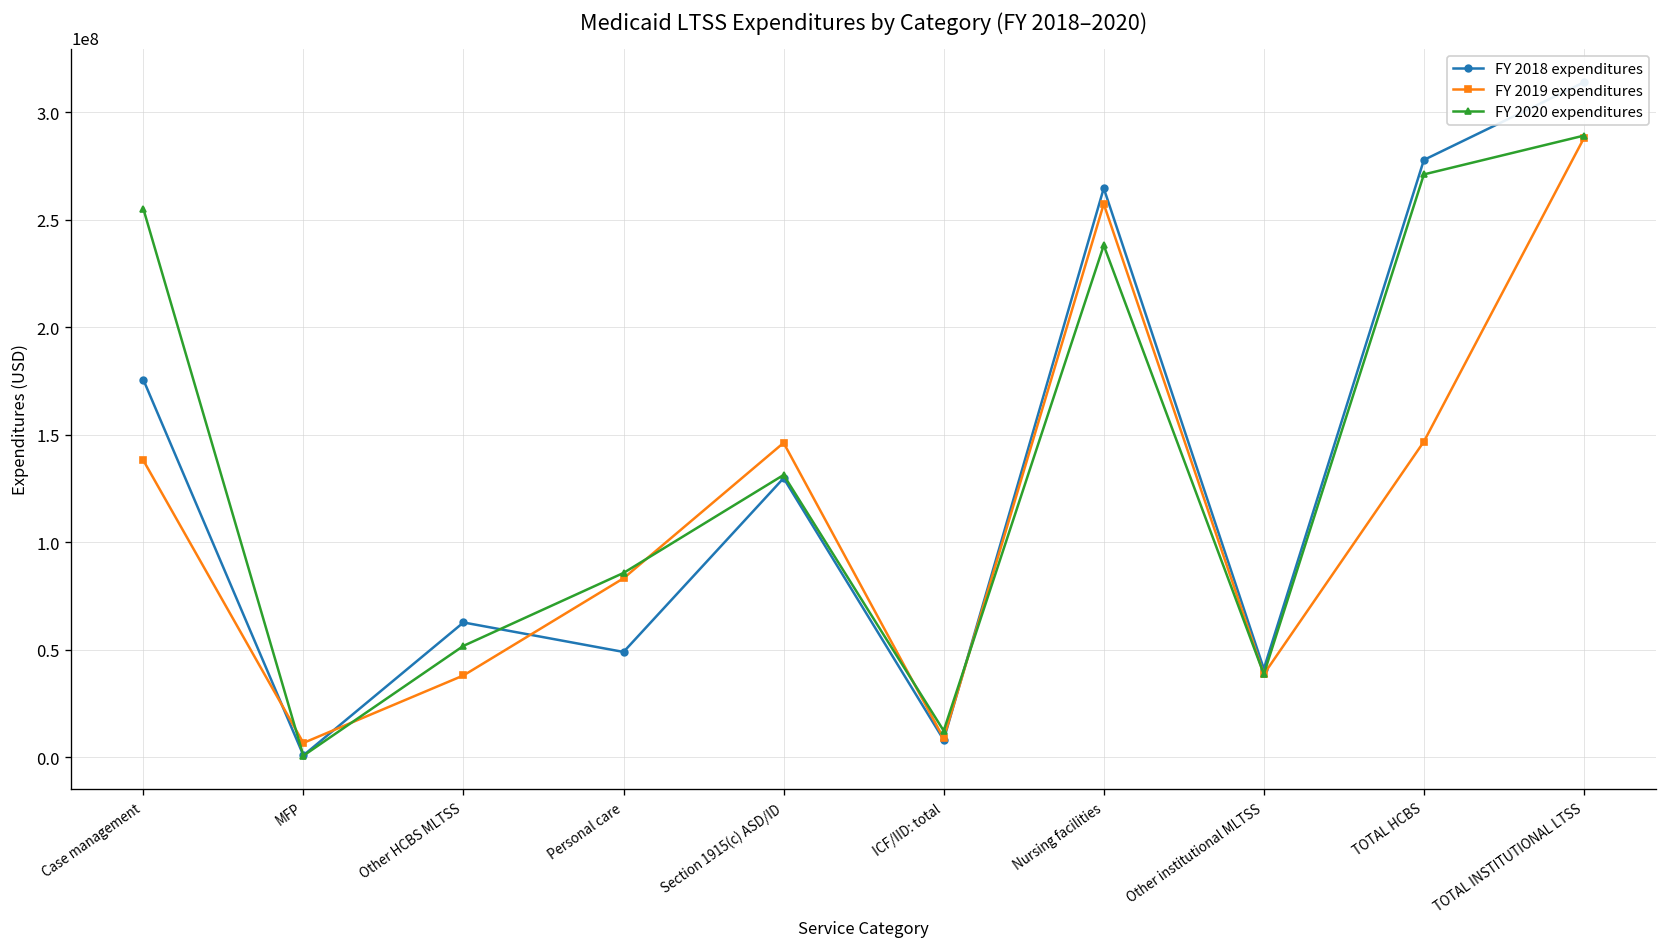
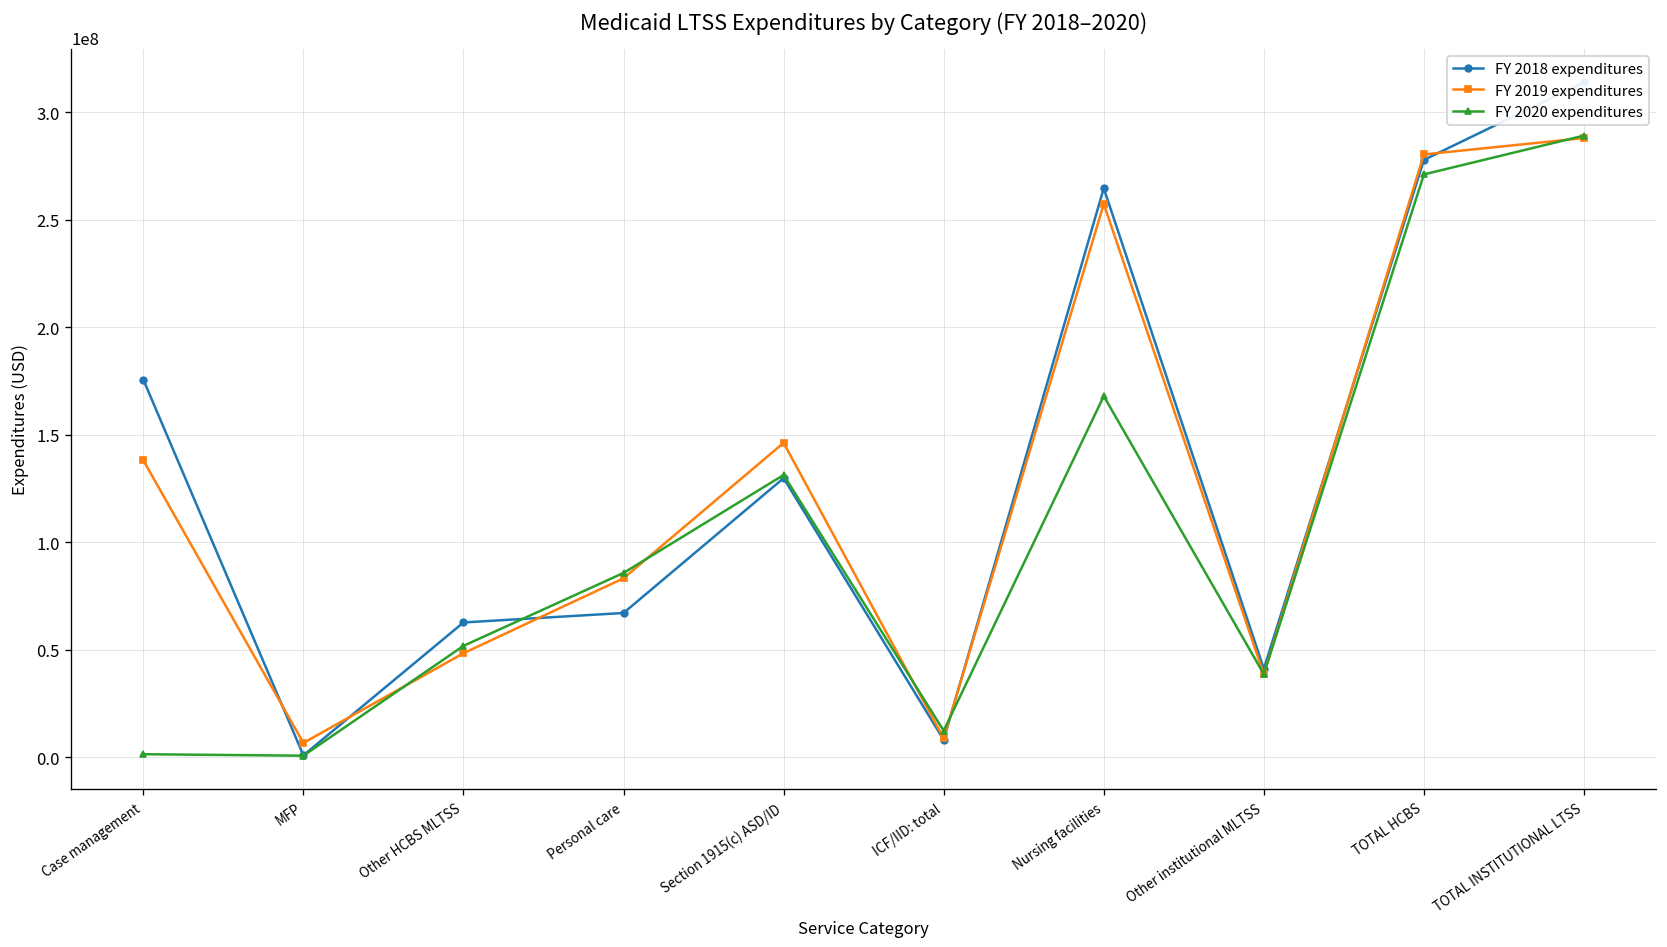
  {
    "FY 2018 expenditures": {
      "Case management": 176000000,
      "Other HCBS MLTSS": 63000000,
-     "Personal care": 49000000,
+     "Personal care": 67000000,
      "Section 1915(c) ASD/ID": 130000000,
      "Nursing facilities": 265000000,
      "Other institutional MLTSS": 41000000,
      "TOTAL HCBS": 278000000
    },
    "FY 2019 expenditures": {
      "Case management": 138000000,
      "MFP": 7000000,
-     "Other HCBS MLTSS": 38000000,
+     "Other HCBS MLTSS": 48000000,
      "Personal care": 83000000,
      "Section 1915(c) ASD/ID": 146000000,
      "Nursing facilities": 257000000,
-     "TOTAL HCBS": 147000000
+     "TOTAL HCBS": 280000000
    },
    "FY 2020 expenditures": {
-     "Case management": 255000000,
+     "Case management": 1000000,
      "Other HCBS MLTSS": 52000000,
      "Personal care": 86000000,
      "Section 1915(c) ASD/ID": 131000000,
      "ICF/IID: total": 12000000,
-     "Nursing facilities": 238000000,
+     "Nursing facilities": 168000000,
      "TOTAL HCBS": 271000000
    }
  }
